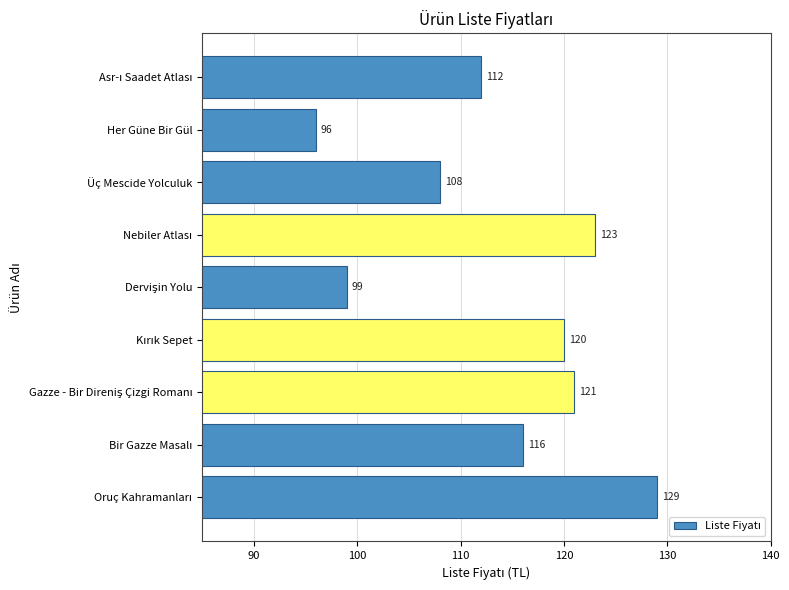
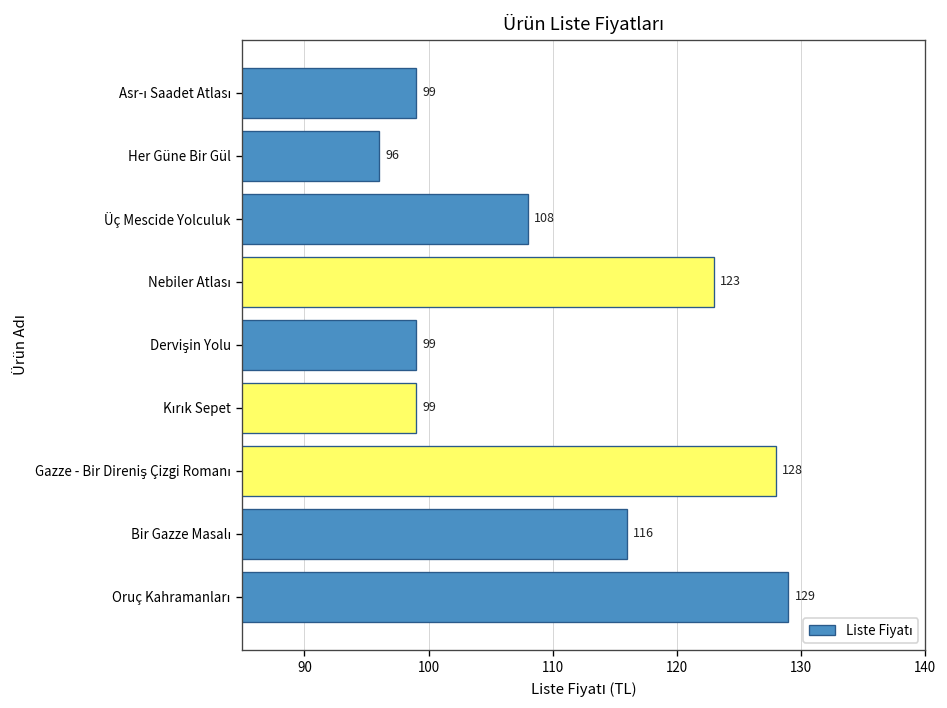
  {
-   "Asr-ı Saadet Atlası": 112,
+   "Asr-ı Saadet Atlası": 99,
    "Her Güne Bir Gül": 96,
    "Üç Mescide Yolculuk": 108,
    "Nebiler Atlası": 123,
    "Dervişin Yolu": 99,
-   "Kırık Sepet": 120,
-   "Gazze - Bir Direniş Çizgi Romanı": 121,
+   "Kırık Sepet": 99,
+   "Gazze - Bir Direniş Çizgi Romanı": 128,
    "Bir Gazze Masalı": 116,
    "Oruç Kahramanları": 129
  }
